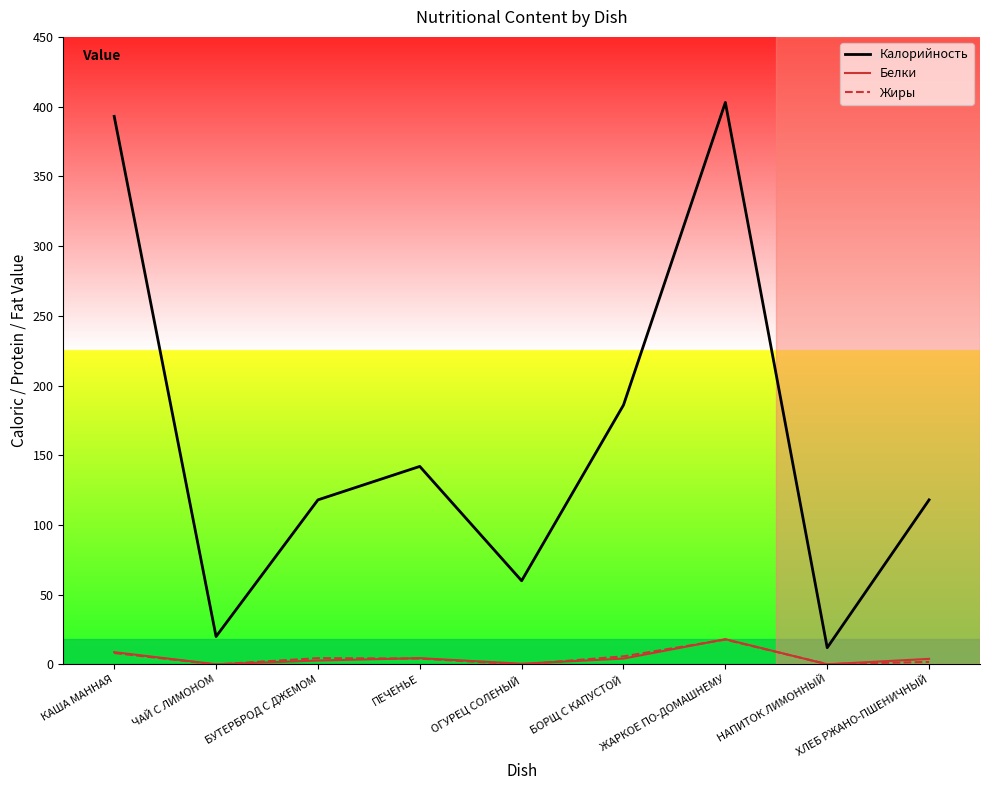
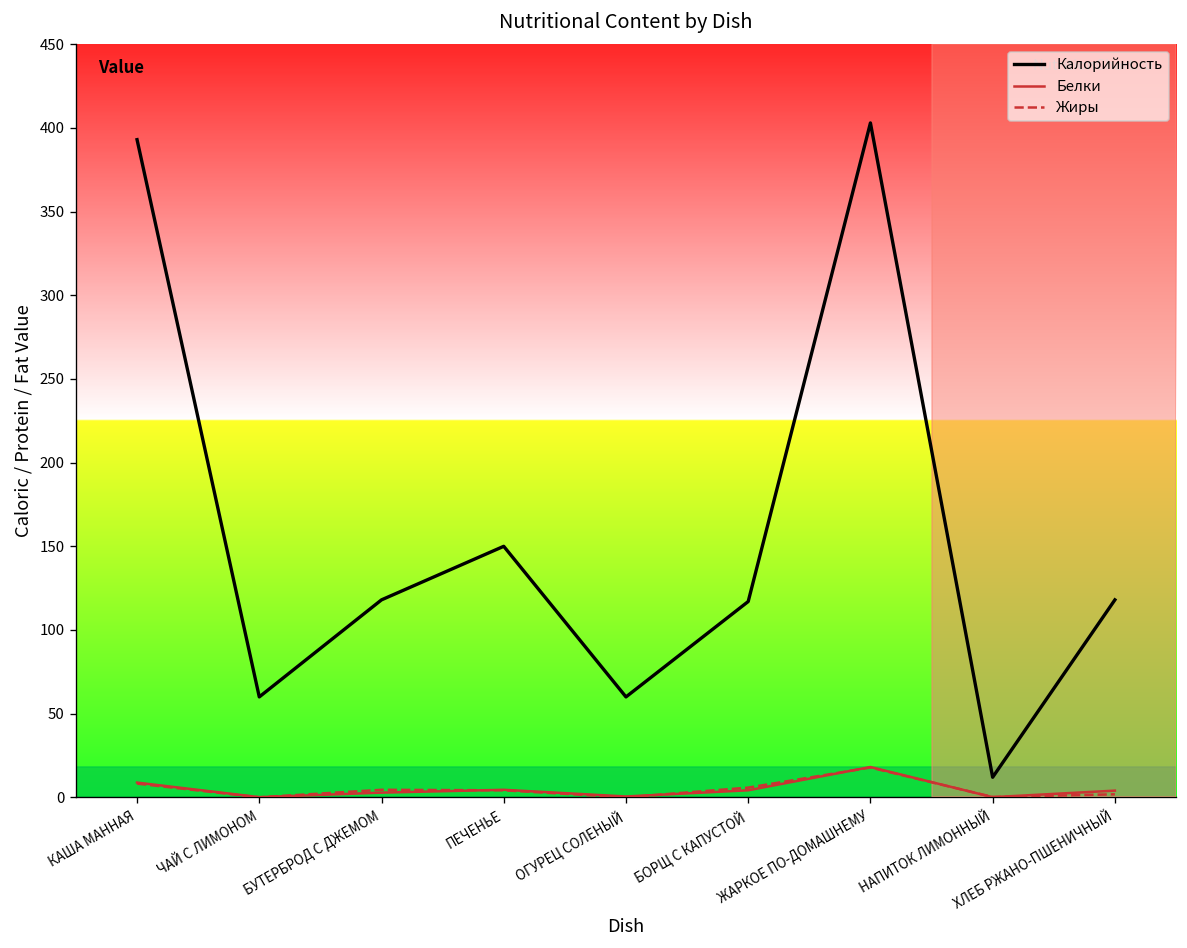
  {
    "Калорийность": {
      "КАША МАННАЯ": 393,
-     "ЧАЙ С ЛИМОНОМ": 20,
+     "ЧАЙ С ЛИМОНОМ": 60,
      "БУТЕРБРОД С ДЖЕМОМ": 118,
-     "ПЕЧЕНЬЕ": 142,
+     "ПЕЧЕНЬЕ": 150,
      "ОГУРЕЦ СОЛЕНЫЙ": 60,
-     "БОРЩ С КАПУСТОЙ": 186,
+     "БОРЩ С КАПУСТОЙ": 117,
      "ЖАРКОЕ ПО-ДОМАШНЕМУ": 403
    }
  }
